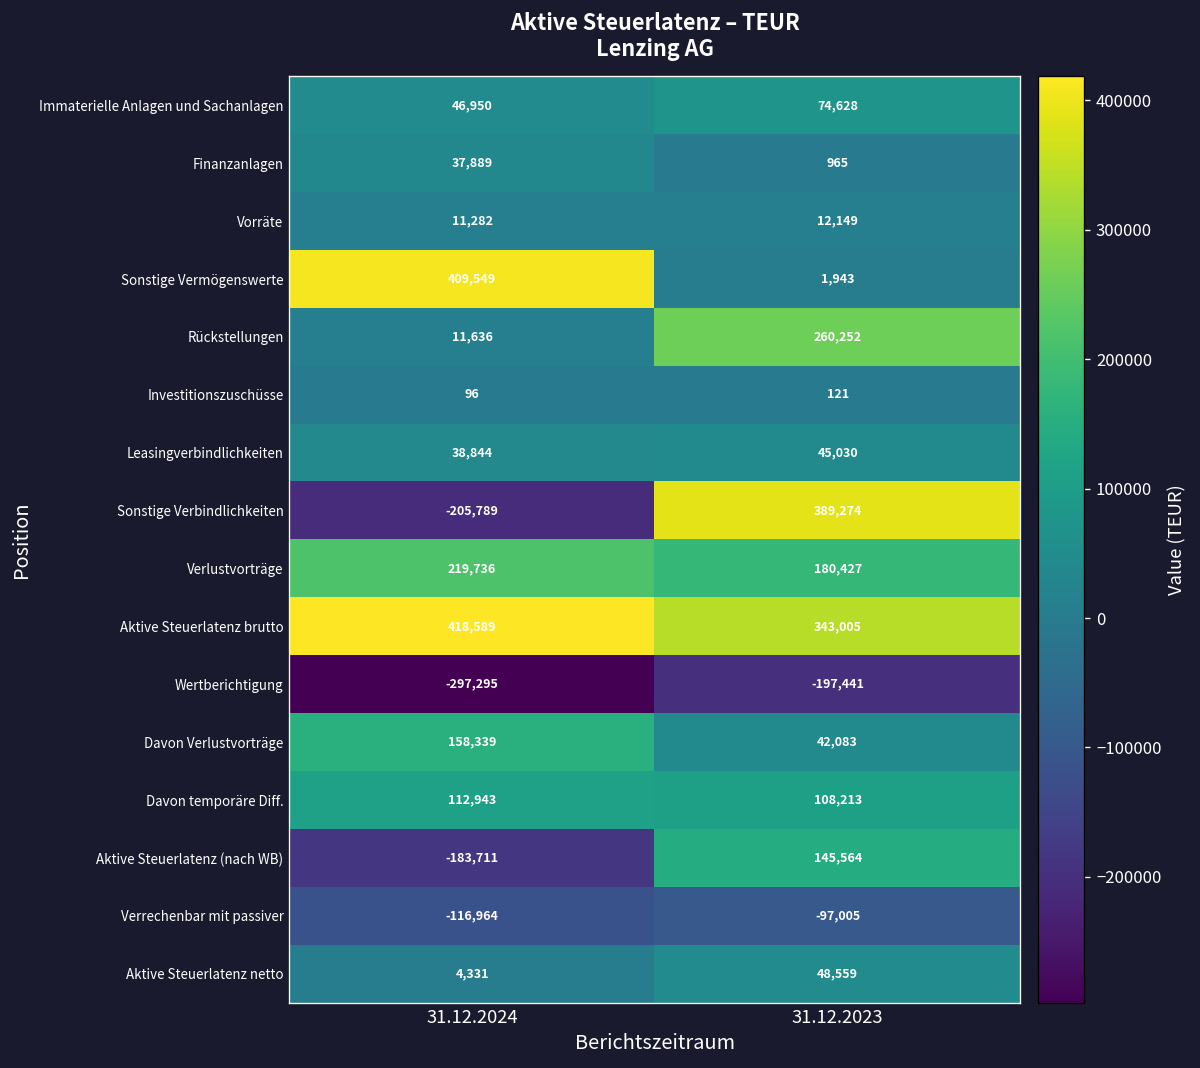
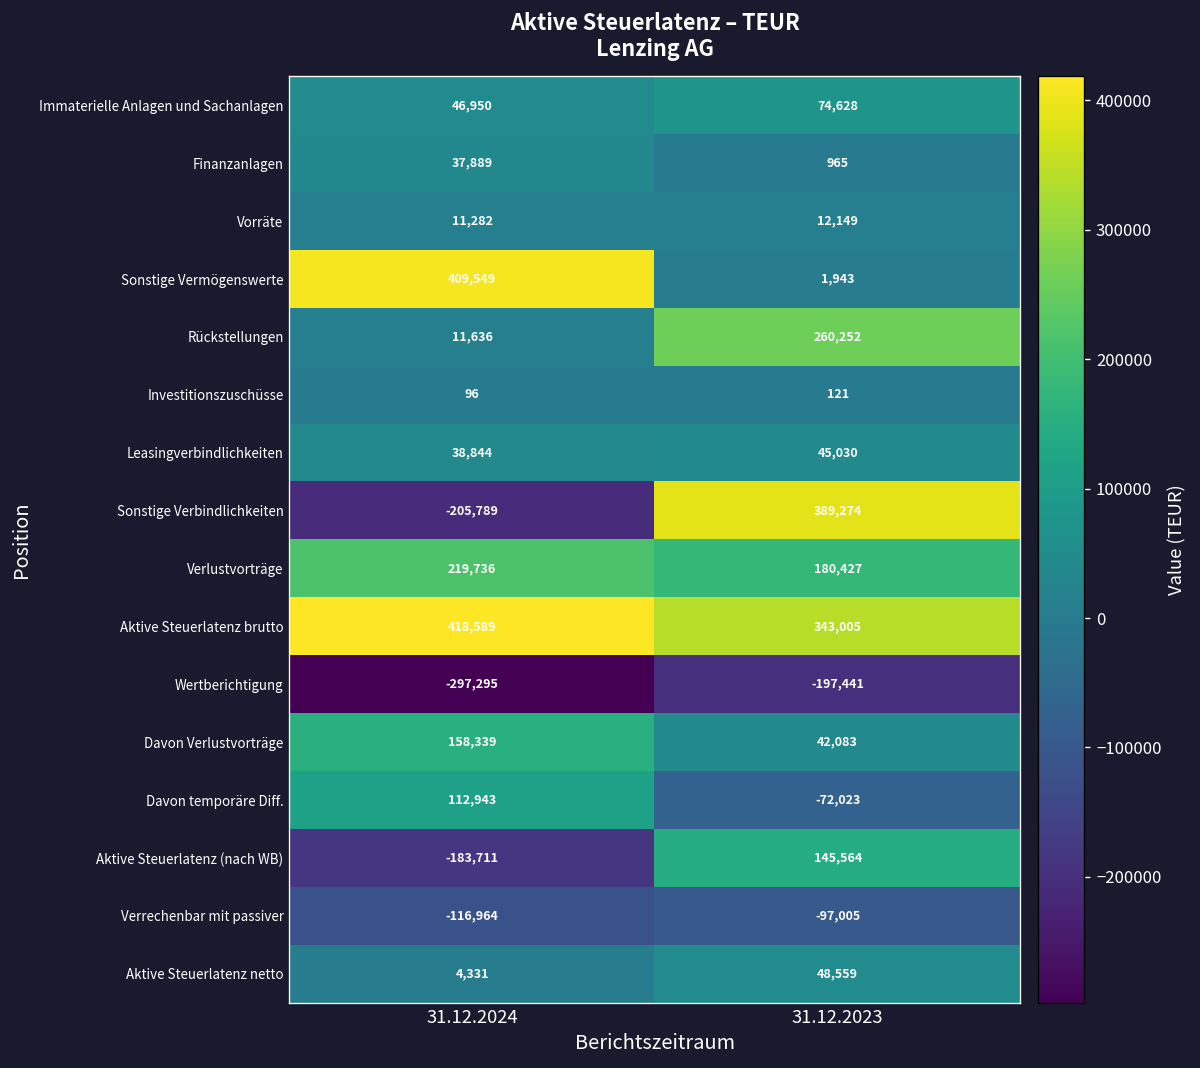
  {
    "Immaterielle Anlagen und Sachanlagen": {
      "31.12.2024": "46,950",
      "31.12.2023": "74,628"
    },
    "Finanzanlagen": {
      "31.12.2024": "37,889",
      "31.12.2023": "965"
    },
    "Vorräte": {
      "31.12.2024": "11,282",
      "31.12.2023": "12,149"
    },
    "Sonstige Vermögenswerte": {
      "31.12.2024": "409,549",
      "31.12.2023": "1,943"
    },
    "Rückstellungen": {
      "31.12.2024": "11,636",
      "31.12.2023": "260,252"
    },
    "Investitionszuschüsse": {
      "31.12.2024": "96",
      "31.12.2023": "121"
    },
    "Leasingverbindlichkeiten": {
      "31.12.2024": "38,844",
      "31.12.2023": "45,030"
    },
    "Sonstige Verbindlichkeiten": {
      "31.12.2024": "-205,789",
      "31.12.2023": "389,274"
    },
    "Verlustvorträge": {
      "31.12.2024": "219,736",
      "31.12.2023": "180,427"
    },
    "Aktive Steuerlatenz brutto": {
      "31.12.2024": "418,589",
      "31.12.2023": "343,005"
    },
    "Wertberichtigung": {
      "31.12.2024": "-297,295",
      "31.12.2023": "-197,441"
    },
    "Davon Verlustvorträge": {
      "31.12.2024": "158,339",
      "31.12.2023": "42,083"
    },
    "Davon temporäre Diff.": {
      "31.12.2024": "112,943",
-     "31.12.2023": "108,213"
+     "31.12.2023": "-72,023"
    },
    "Aktive Steuerlatenz (nach WB)": {
      "31.12.2024": "-183,711",
      "31.12.2023": "145,564"
    },
    "Verrechenbar mit passiver": {
      "31.12.2024": "-116,964",
      "31.12.2023": "-97,005"
    },
    "Aktive Steuerlatenz netto": {
      "31.12.2024": "4,331",
      "31.12.2023": "48,559"
    }
  }
